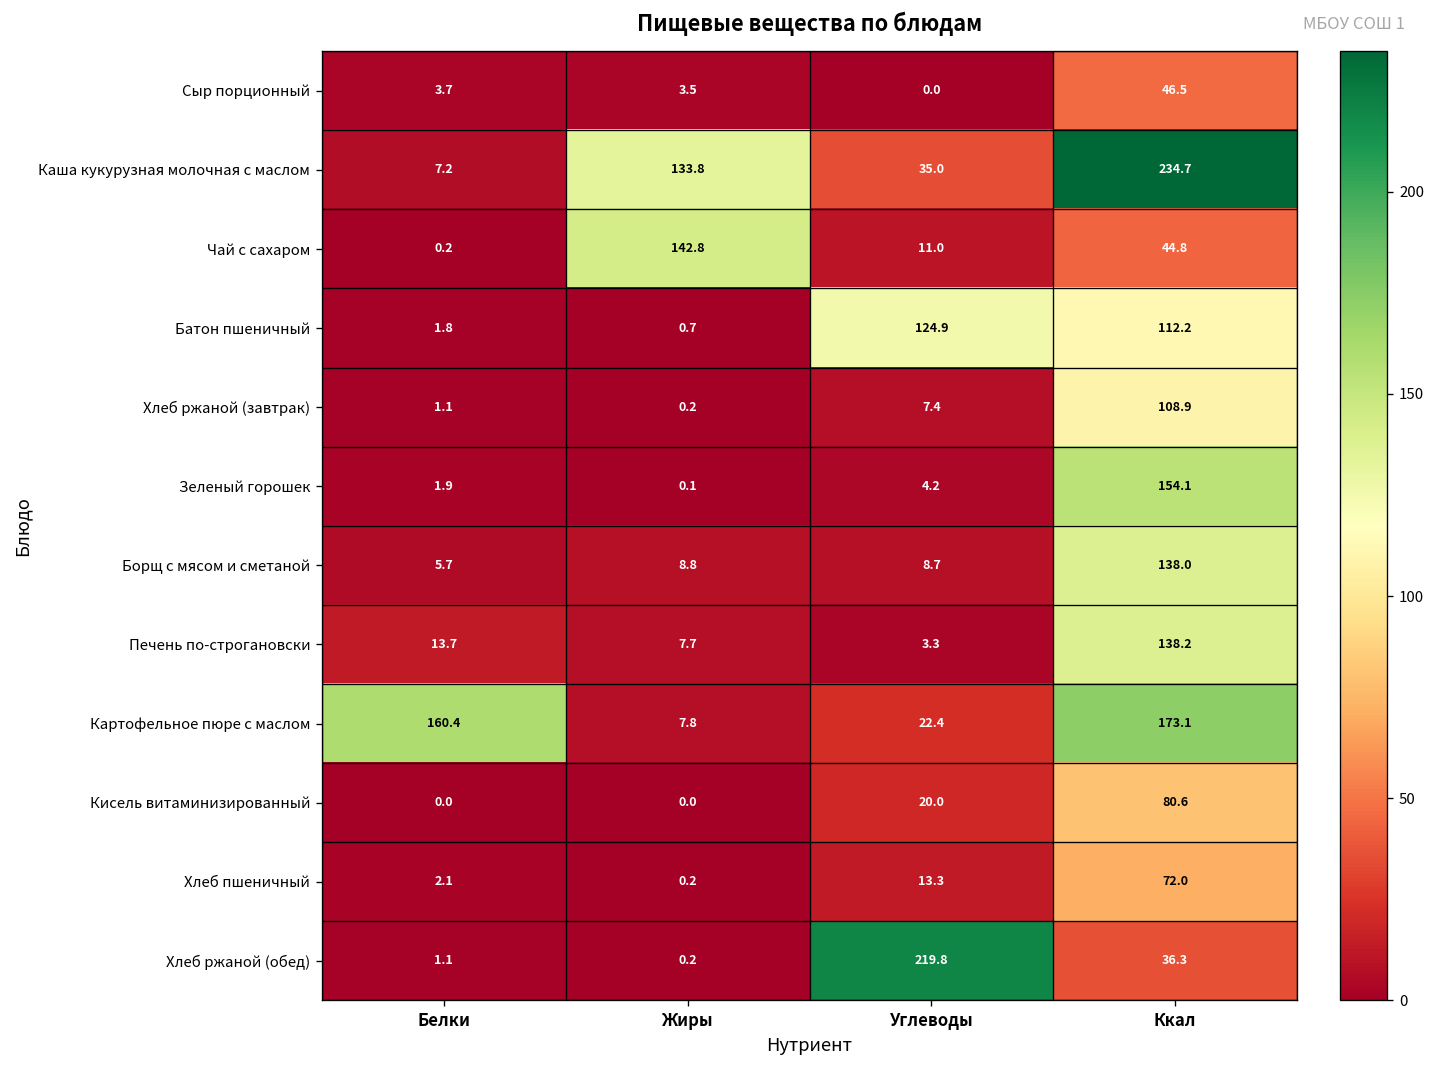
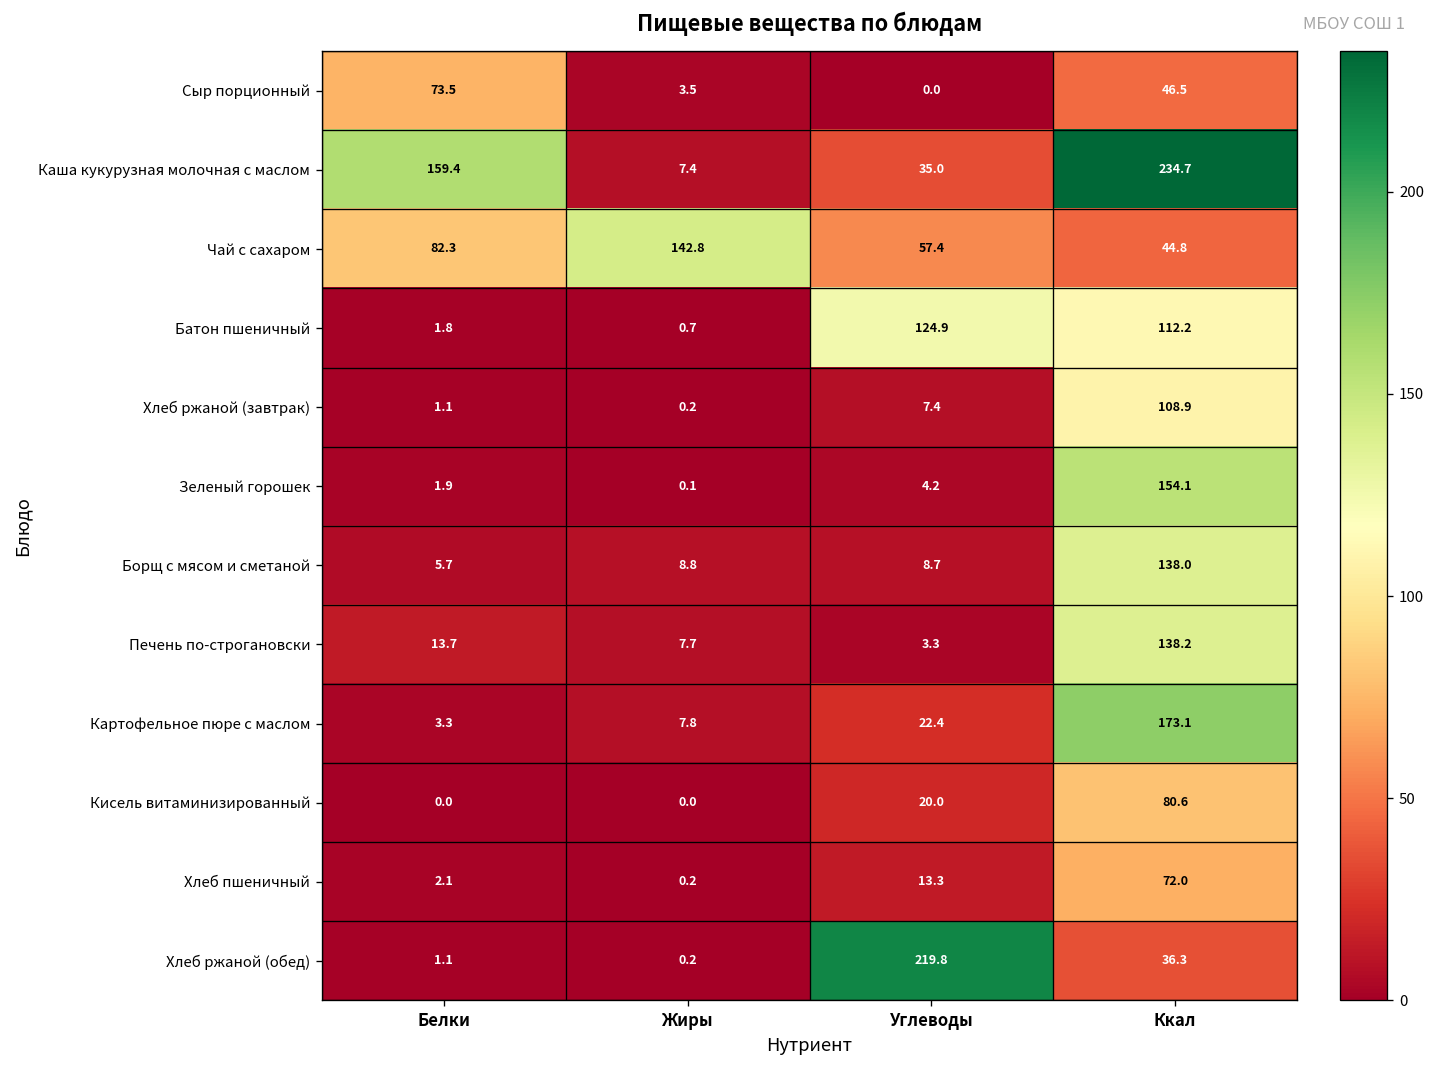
  {
    "Сыр порционный": {
-     "Белки": 3.7,
+     "Белки": 73.5,
      "Жиры": 3.5,
      "Углеводы": 0.0,
      "Ккал": 46.5
    },
    "Каша кукурузная молочная с маслом": {
-     "Белки": 7.2,
-     "Жиры": 133.8,
+     "Белки": 159.4,
+     "Жиры": 7.4,
      "Углеводы": 35.0,
      "Ккал": 234.7
    },
    "Чай с сахаром": {
-     "Белки": 0.2,
+     "Белки": 82.3,
      "Жиры": 142.8,
-     "Углеводы": 11.0,
+     "Углеводы": 57.4,
      "Ккал": 44.8
    },
    "Батон пшеничный": {
      "Белки": 1.8,
      "Жиры": 0.7,
      "Углеводы": 124.9,
      "Ккал": 112.2
    },
    "Хлеб ржаной (завтрак)": {
      "Белки": 1.1,
      "Жиры": 0.2,
      "Углеводы": 7.4,
      "Ккал": 108.9
    },
    "Зеленый горошек": {
      "Белки": 1.9,
      "Жиры": 0.1,
      "Углеводы": 4.2,
      "Ккал": 154.1
    },
    "Борщ с мясом и сметаной": {
      "Белки": 5.7,
      "Жиры": 8.8,
      "Углеводы": 8.7,
      "Ккал": 138.0
    },
    "Печень по-строгановски": {
      "Белки": 13.7,
      "Жиры": 7.7,
      "Углеводы": 3.3,
      "Ккал": 138.2
    },
    "Картофельное пюре с маслом": {
-     "Белки": 160.4,
+     "Белки": 3.3,
      "Жиры": 7.8,
      "Углеводы": 22.4,
      "Ккал": 173.1
    },
    "Кисель витаминизированный": {
      "Белки": 0.0,
      "Жиры": 0.0,
      "Углеводы": 20.0,
      "Ккал": 80.6
    },
    "Хлеб пшеничный": {
      "Белки": 2.1,
      "Жиры": 0.2,
      "Углеводы": 13.3,
      "Ккал": 72.0
    },
    "Хлеб ржаной (обед)": {
      "Белки": 1.1,
      "Жиры": 0.2,
      "Углеводы": 219.8,
      "Ккал": 36.3
    }
  }
